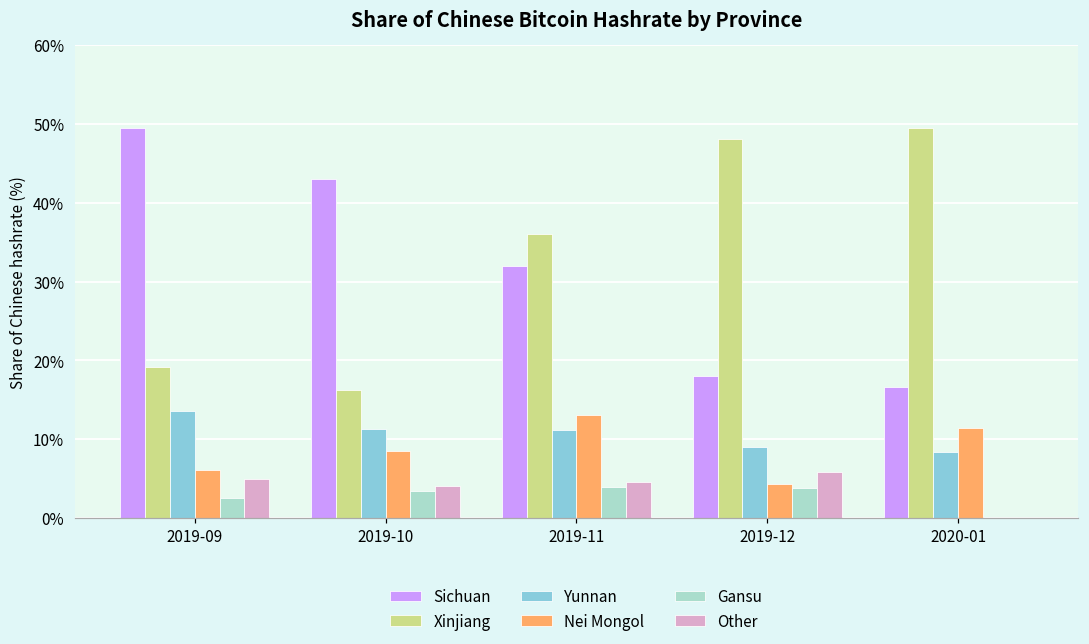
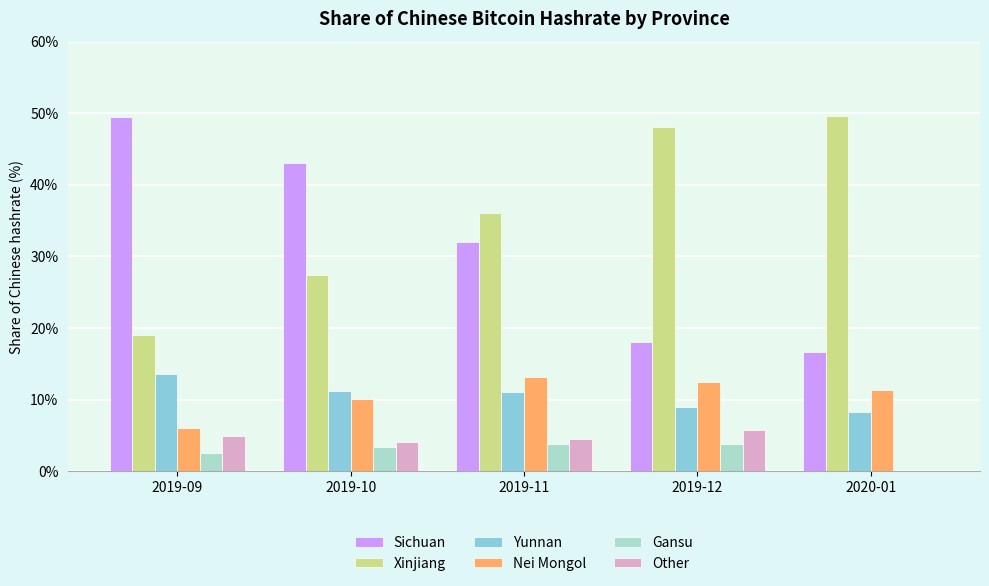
  {
    "Xinjiang": {
      "2019-09": "19%",
-     "2019-10": "16%",
+     "2019-10": "27%",
      "2019-11": "36%",
      "2019-12": "48%",
      "2020-01": "50%"
    },
    "Nei Mongol": {
      "2019-09": "6%",
-     "2019-10": "8%",
+     "2019-10": "10%",
      "2019-11": "13%",
-     "2019-12": "4%",
+     "2019-12": "12%",
      "2020-01": "11%"
    }
  }
